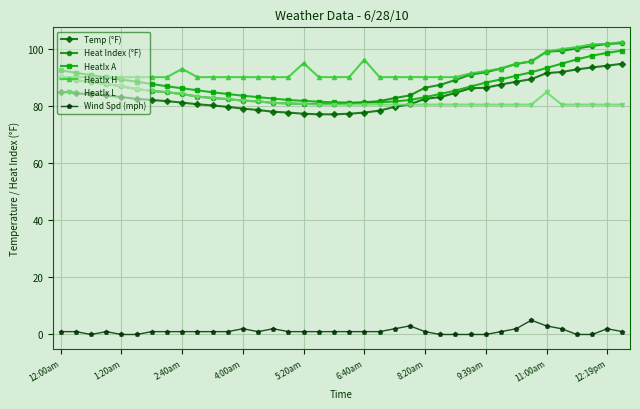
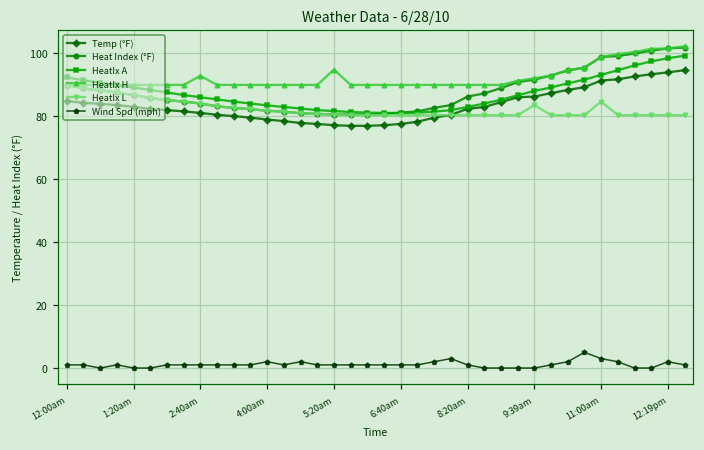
  {
    "HeatIx H": {
      "2:40am": 93,
      "4:00am": 90,
      "5:20am": 95,
-     "6:40am": 96,
+     "6:40am": 90,
      "8:20am": 90
    },
    "HeatIx L": {
      "8:20am": 80,
-     "9:39am": 80,
+     "9:39am": 84,
      "11:00am": 85,
      "12:19pm": 80
    }
  }
